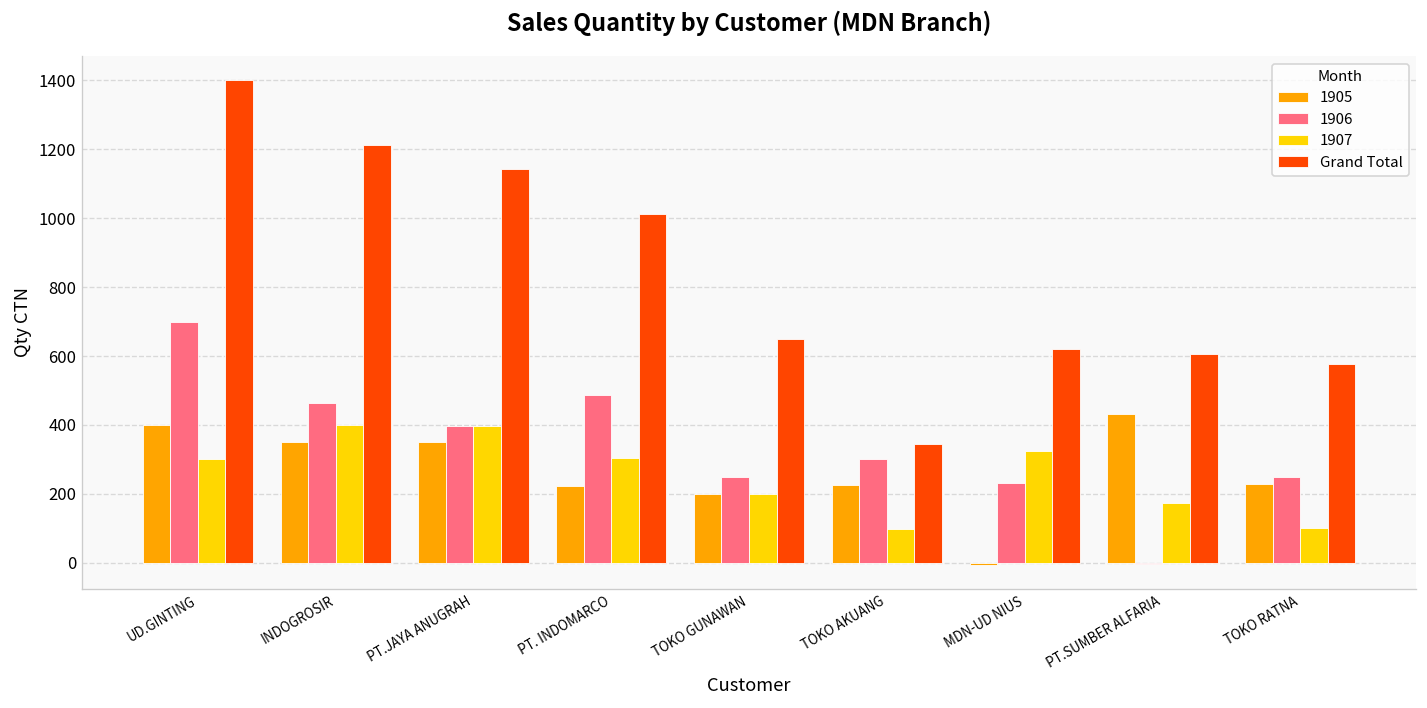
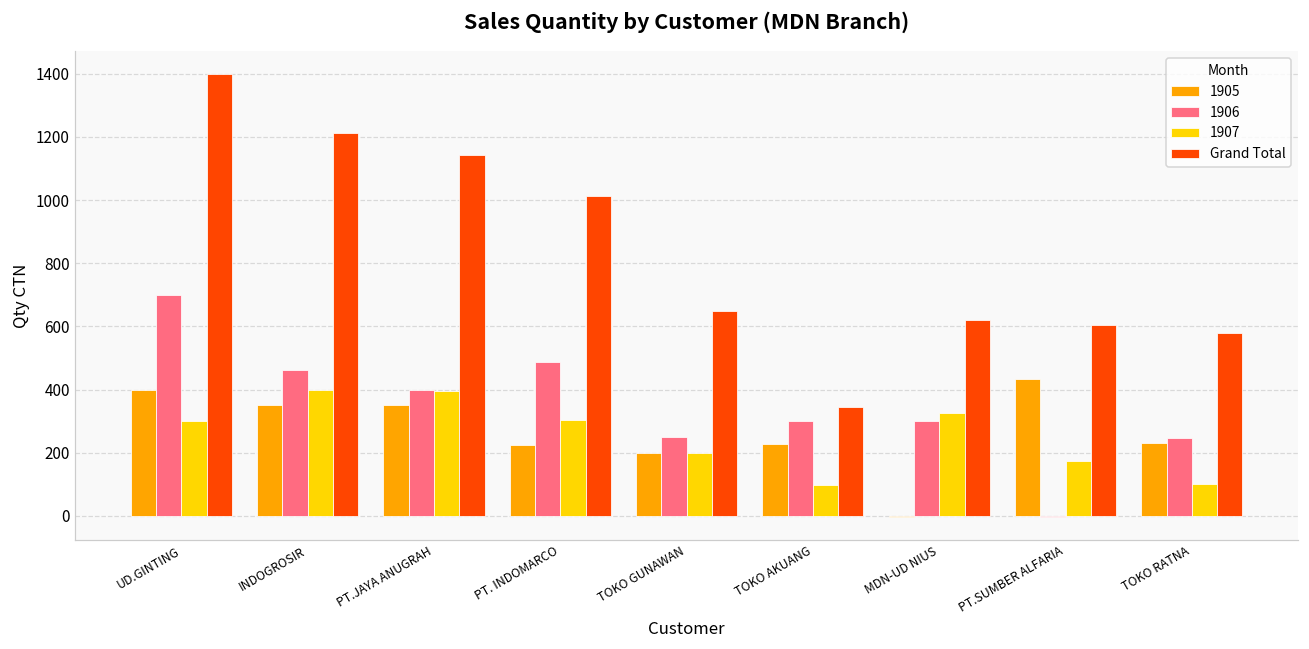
  {
    "1906": {
      "UD.GINTING": 700,
      "INDOGROSIR": 460,
      "PT.JAYA ANUGRAH": 400,
      "PT. INDOMARCO": 490,
      "TOKO GUNAWAN": 250,
      "TOKO AKUANG": 300,
-     "MDN-UD NIUS": 230,
+     "MDN-UD NIUS": 300,
      "TOKO RATNA": 250
    },
    "Grand Total": {
      "UD.GINTING": 1400,
      "INDOGROSIR": 1210,
      "PT.JAYA ANUGRAH": 1140,
      "PT. INDOMARCO": 1010,
      "TOKO GUNAWAN": 650,
      "TOKO AKUANG": 350,
      "MDN-UD NIUS": 620,
      "PT.SUMBER ALFARIA": 600,
      "TOKO RATNA": 580
    }
  }
